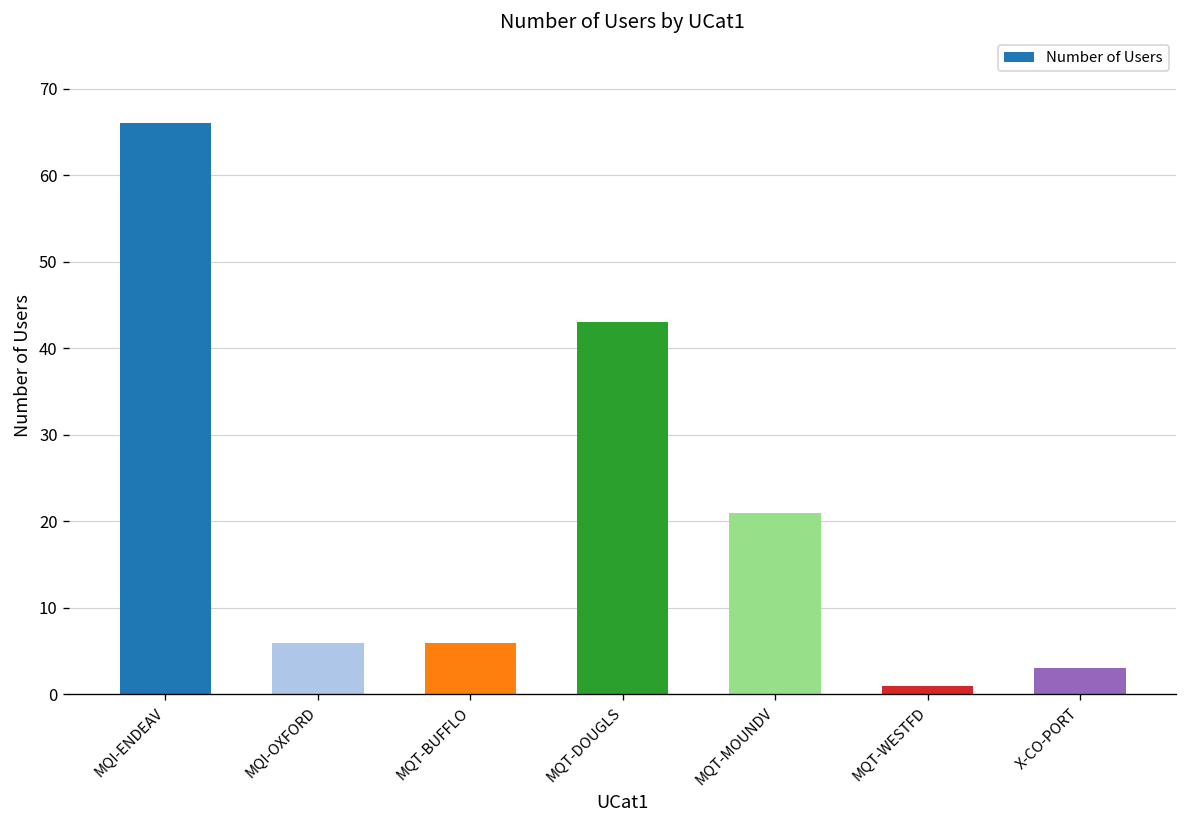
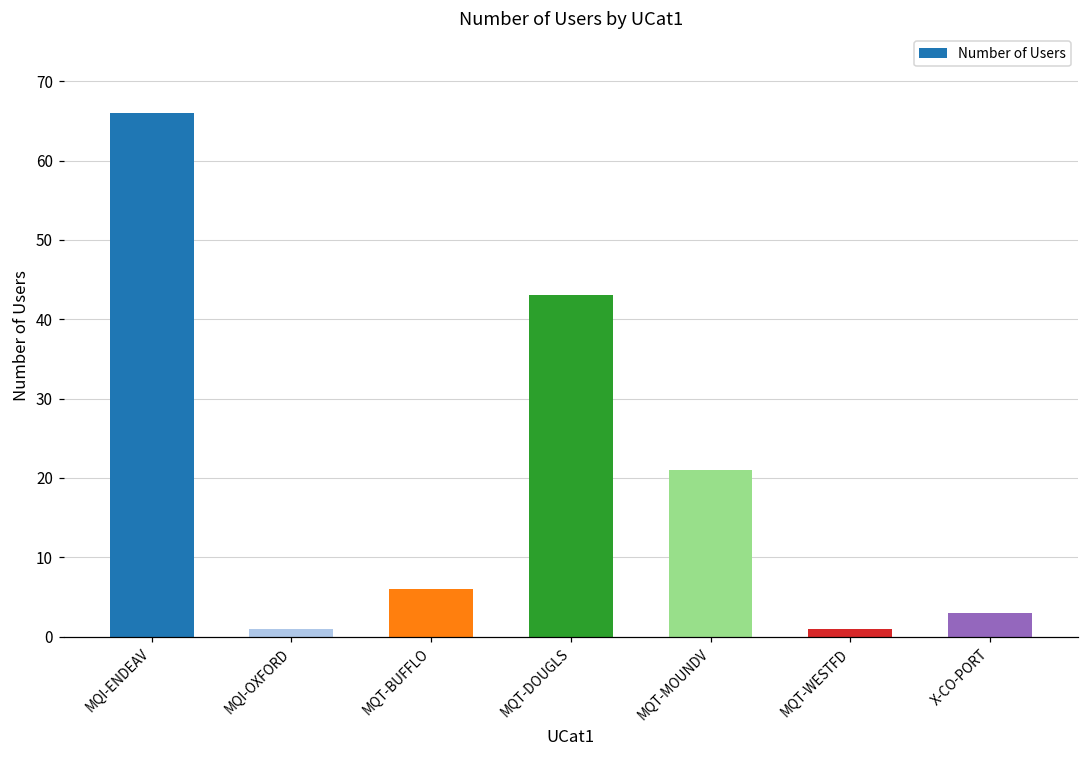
  {
    "MQI-ENDEAV": 66,
-   "MQI-OXFORD": 6,
+   "MQI-OXFORD": 1,
    "MQT-BUFFLO": 6,
    "MQT-DOUGLS": 43,
    "MQT-MOUNDV": 21,
    "MQT-WESTFD": 1,
    "X-CO-PORT": 3
  }
